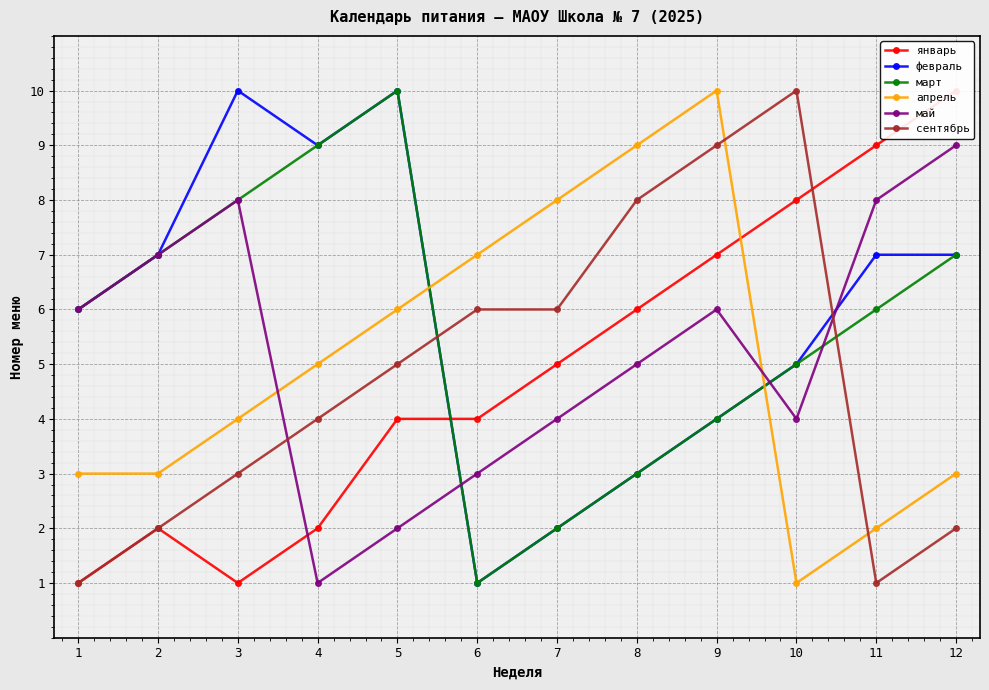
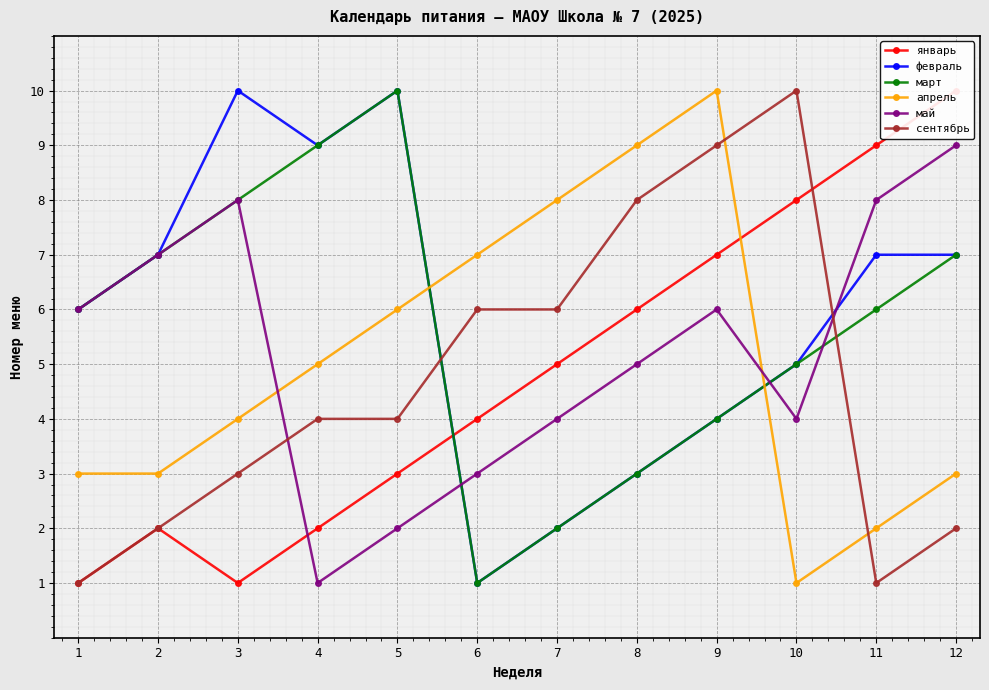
  {
    "январь": {
      "3": 1,
      "4": 2,
-     "5": 4,
+     "5": 3,
      "6": 4,
      "7": 5,
      "8": 6,
      "9": 7,
      "10": 8,
      "11": 9
    },
    "февраль": {
      "3": 10,
      "11": 7
    },
    "март": {
      "11": 6
    },
    "апрель": {
      "1": 3,
      "2": 3,
      "3": 4,
      "4": 5,
      "5": 6,
      "6": 7,
      "7": 8,
      "8": 9,
      "9": 10,
      "10": 1,
      "11": 2,
      "12": 3
    },
    "май": {
      "4": 1,
      "5": 2,
      "6": 3,
      "7": 4,
      "8": 5,
      "9": 6,
      "10": 4,
      "11": 8,
      "12": 9
    },
    "сентябрь": {
      "3": 3,
      "4": 4,
-     "5": 5,
+     "5": 4,
      "6": 6,
      "7": 6,
      "8": 8,
      "9": 9,
      "10": 10,
      "11": 1,
      "12": 2
    }
  }
